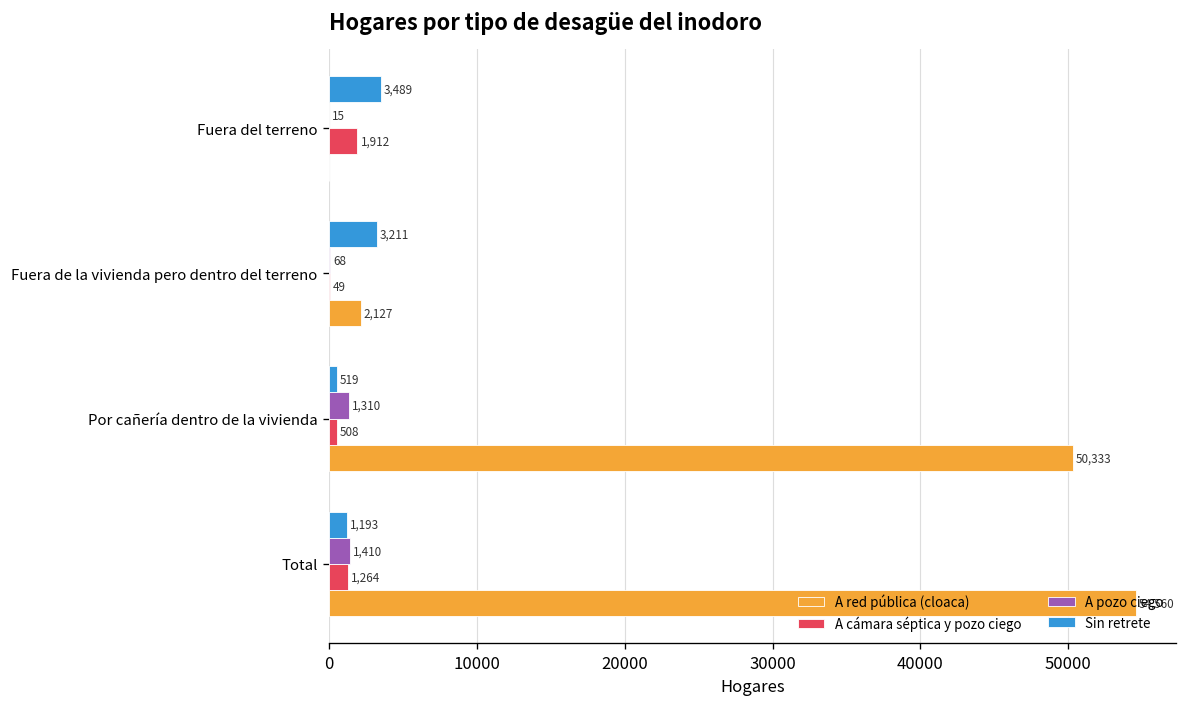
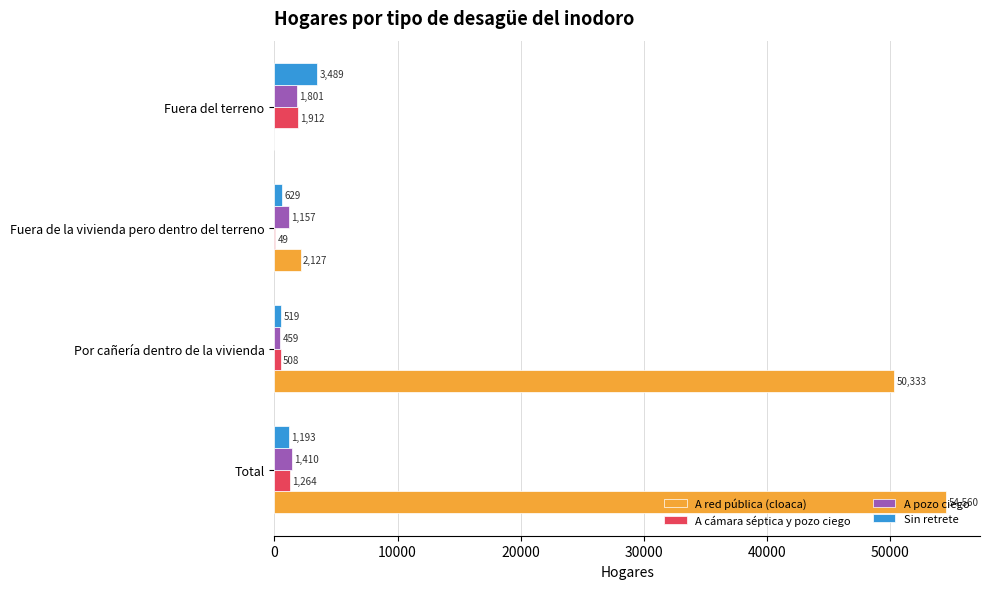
  {
    "A red pública (cloaca)": {
      "Fuera de la vivienda pero dentro del terreno": "2,127",
      "Por cañería dentro de la vivienda": "50,333",
      "Total": "54,560"
    },
    "A cámara séptica y pozo ciego": {
      "Fuera del terreno": "1,912",
      "Fuera de la vivienda pero dentro del terreno": "49",
      "Por cañería dentro de la vivienda": "508",
      "Total": "1,264"
    },
    "A pozo ciego": {
-     "Fuera del terreno": "15",
-     "Fuera de la vivienda pero dentro del terreno": "68",
-     "Por cañería dentro de la vivienda": "1,310",
+     "Fuera del terreno": "1,801",
+     "Fuera de la vivienda pero dentro del terreno": "1,157",
+     "Por cañería dentro de la vivienda": "459",
      "Total": "1,410"
    },
    "Sin retrete": {
      "Fuera del terreno": "3,489",
-     "Fuera de la vivienda pero dentro del terreno": "3,211",
+     "Fuera de la vivienda pero dentro del terreno": "629",
      "Por cañería dentro de la vivienda": "519",
      "Total": "1,193"
    }
  }
